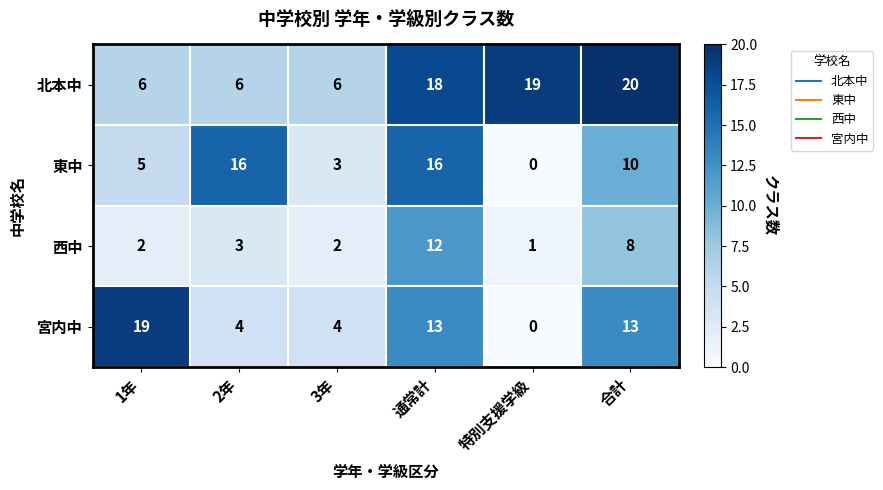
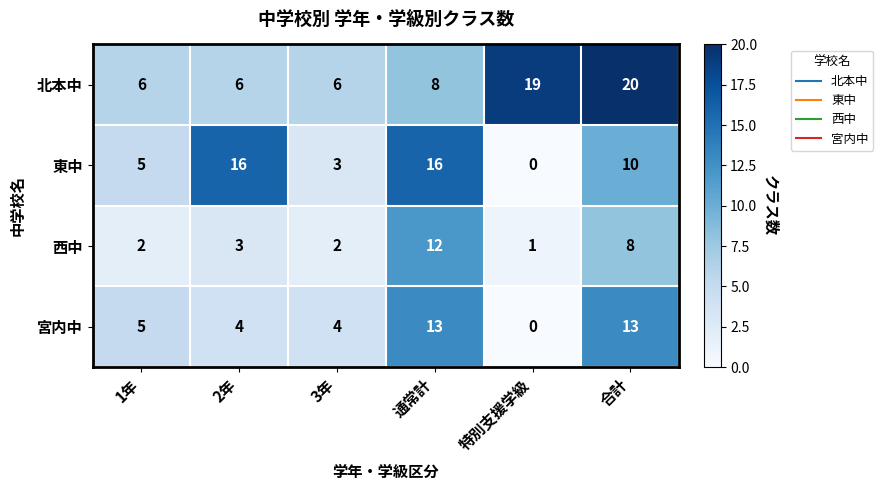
  {
    "北本中": {
      "1年": 6,
      "2年": 6,
      "3年": 6,
-     "通常計": 18,
+     "通常計": 8,
      "特別支援学級": 19,
      "合計": 20
    },
    "東中": {
      "1年": 5,
      "2年": 16,
      "3年": 3,
      "通常計": 16,
      "特別支援学級": 0,
      "合計": 10
    },
    "西中": {
      "1年": 2,
      "2年": 3,
      "3年": 2,
      "通常計": 12,
      "特別支援学級": 1,
      "合計": 8
    },
    "宮内中": {
-     "1年": 19,
+     "1年": 5,
      "2年": 4,
      "3年": 4,
      "通常計": 13,
      "特別支援学級": 0,
      "合計": 13
    }
  }
